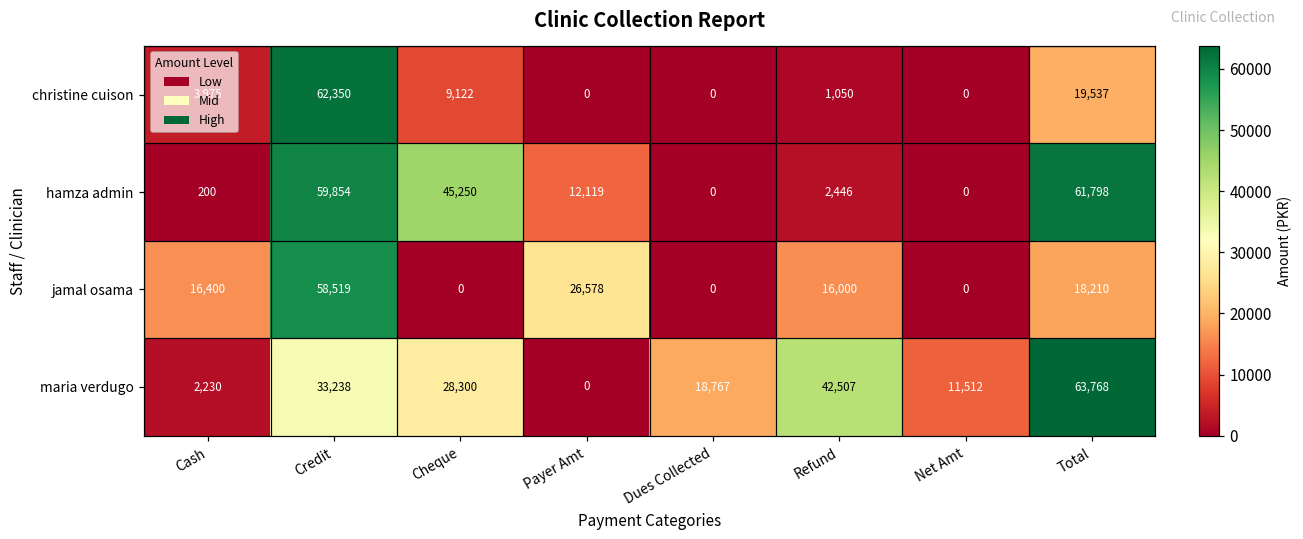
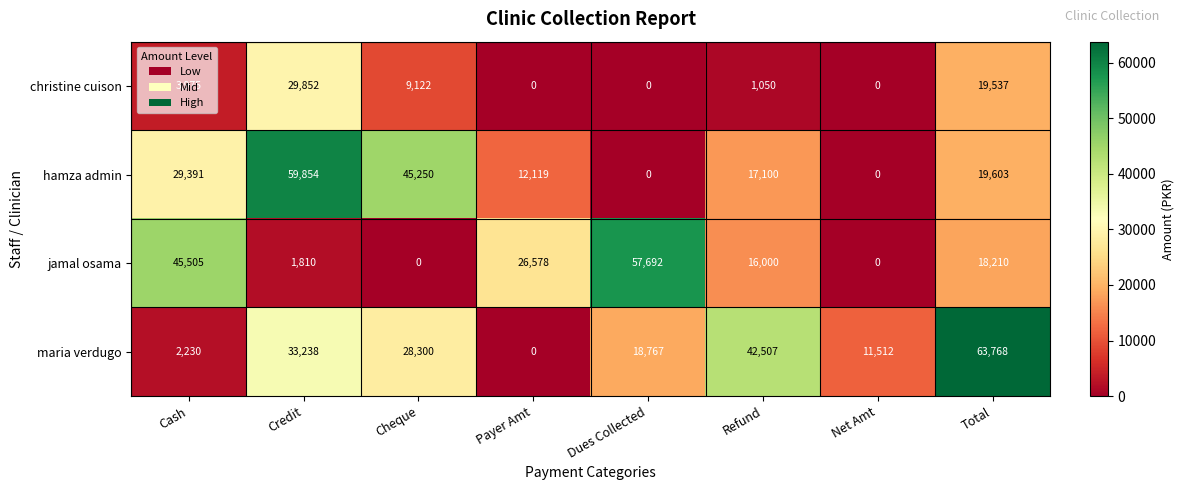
  {
    "christine cuison": {
-     "Credit": "62,350",
+     "Credit": "29,852",
      "Cheque": "9,122",
      "Payer Amt": "0",
      "Dues Collected": "0",
      "Refund": "1,050",
      "Net Amt": "0",
      "Total": "19,537"
    },
    "hamza admin": {
-     "Cash": "200",
+     "Cash": "29,391",
      "Credit": "59,854",
      "Cheque": "45,250",
      "Payer Amt": "12,119",
      "Dues Collected": "0",
-     "Refund": "2,446",
+     "Refund": "17,100",
      "Net Amt": "0",
-     "Total": "61,798"
+     "Total": "19,603"
    },
    "jamal osama": {
-     "Cash": "16,400",
-     "Credit": "58,519",
+     "Cash": "45,505",
+     "Credit": "1,810",
      "Cheque": "0",
      "Payer Amt": "26,578",
-     "Dues Collected": "0",
+     "Dues Collected": "57,692",
      "Refund": "16,000",
      "Net Amt": "0",
      "Total": "18,210"
    },
    "maria verdugo": {
      "Cash": "2,230",
      "Credit": "33,238",
      "Cheque": "28,300",
      "Payer Amt": "0",
      "Dues Collected": "18,767",
      "Refund": "42,507",
      "Net Amt": "11,512",
      "Total": "63,768"
    }
  }
